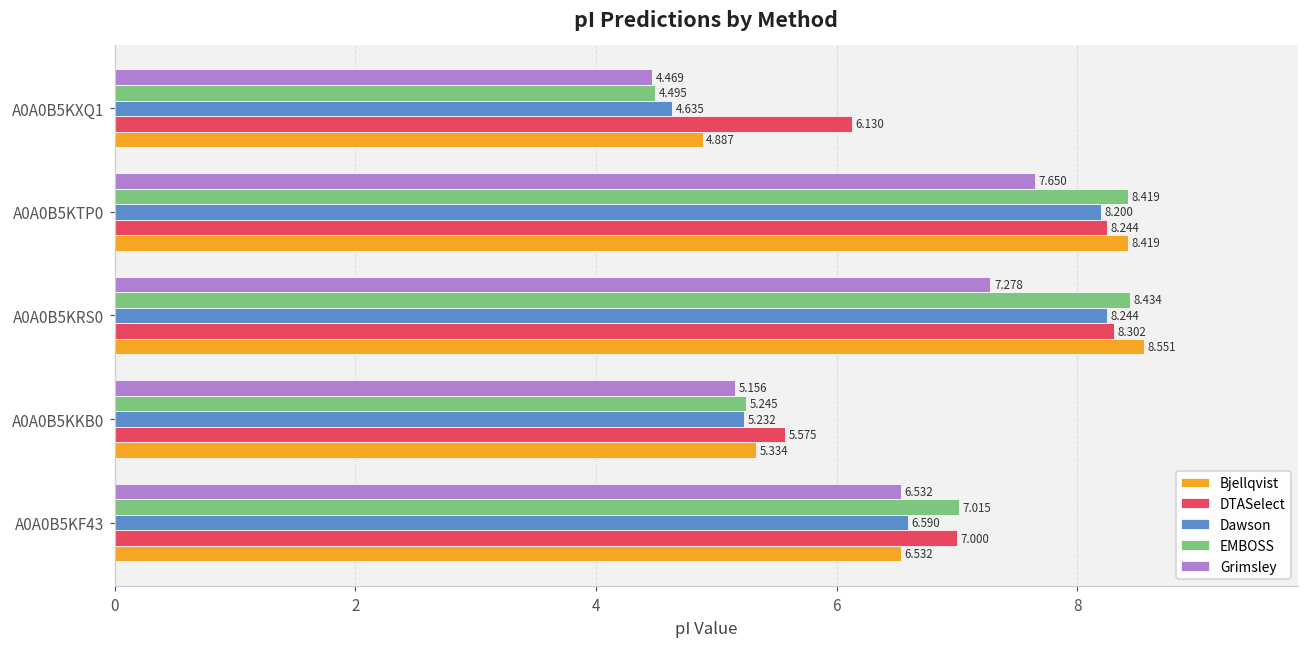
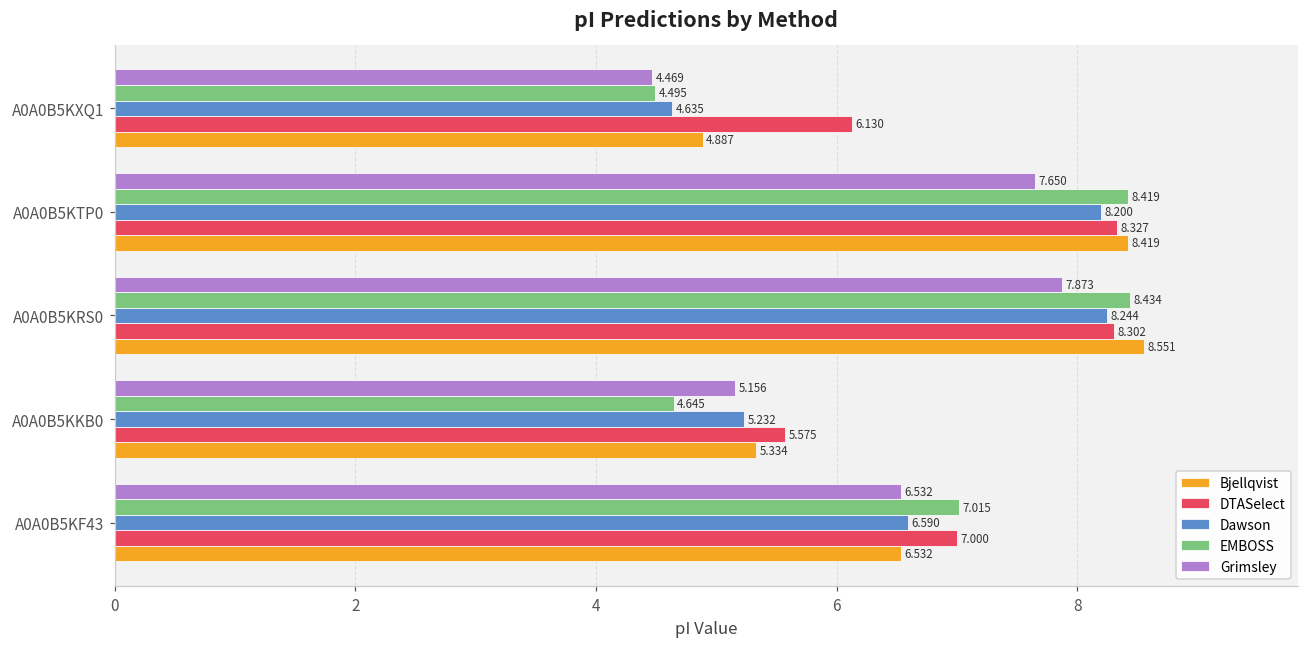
  {
    "Bjellqvist": {
      "A0A0B5KXQ1": 4.887,
      "A0A0B5KTP0": 8.419,
      "A0A0B5KRS0": 8.551,
      "A0A0B5KKB0": 5.334,
      "A0A0B5KF43": 6.532
    },
    "DTASelect": {
      "A0A0B5KXQ1": 6.130,
-     "A0A0B5KTP0": 8.244,
+     "A0A0B5KTP0": 8.327,
      "A0A0B5KRS0": 8.302,
      "A0A0B5KKB0": 5.575,
      "A0A0B5KF43": 7.000
    },
    "Dawson": {
      "A0A0B5KXQ1": 4.635,
      "A0A0B5KTP0": 8.200,
      "A0A0B5KRS0": 8.244,
      "A0A0B5KKB0": 5.232,
      "A0A0B5KF43": 6.590
    },
    "EMBOSS": {
      "A0A0B5KXQ1": 4.495,
      "A0A0B5KTP0": 8.419,
      "A0A0B5KRS0": 8.434,
-     "A0A0B5KKB0": 5.245,
+     "A0A0B5KKB0": 4.645,
      "A0A0B5KF43": 7.015
    },
    "Grimsley": {
      "A0A0B5KXQ1": 4.469,
      "A0A0B5KTP0": 7.650,
-     "A0A0B5KRS0": 7.278,
+     "A0A0B5KRS0": 7.873,
      "A0A0B5KKB0": 5.156,
      "A0A0B5KF43": 6.532
    }
  }
